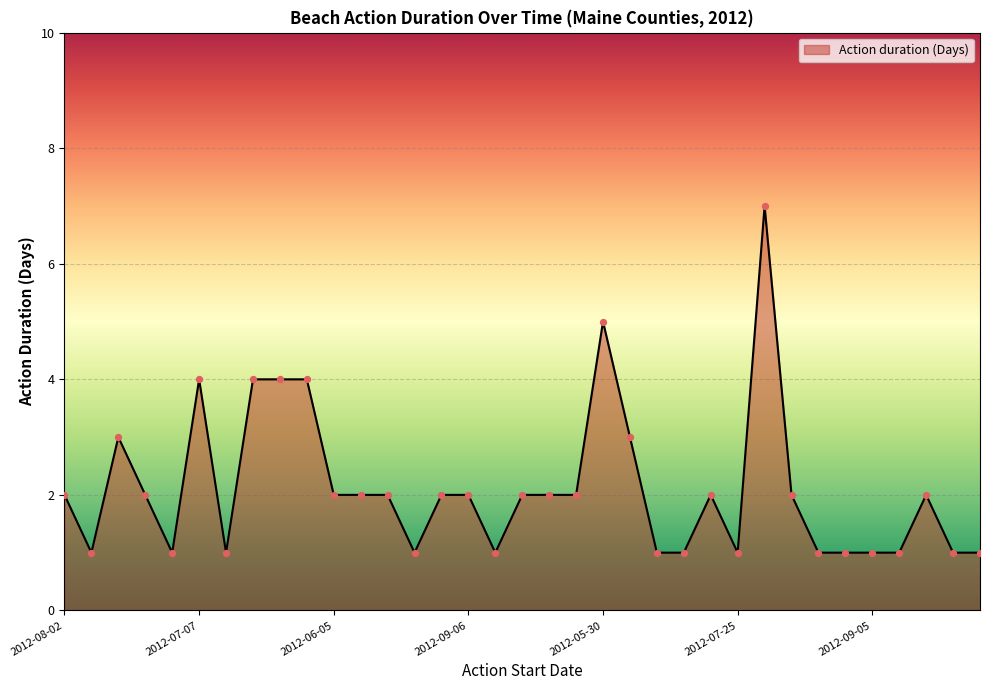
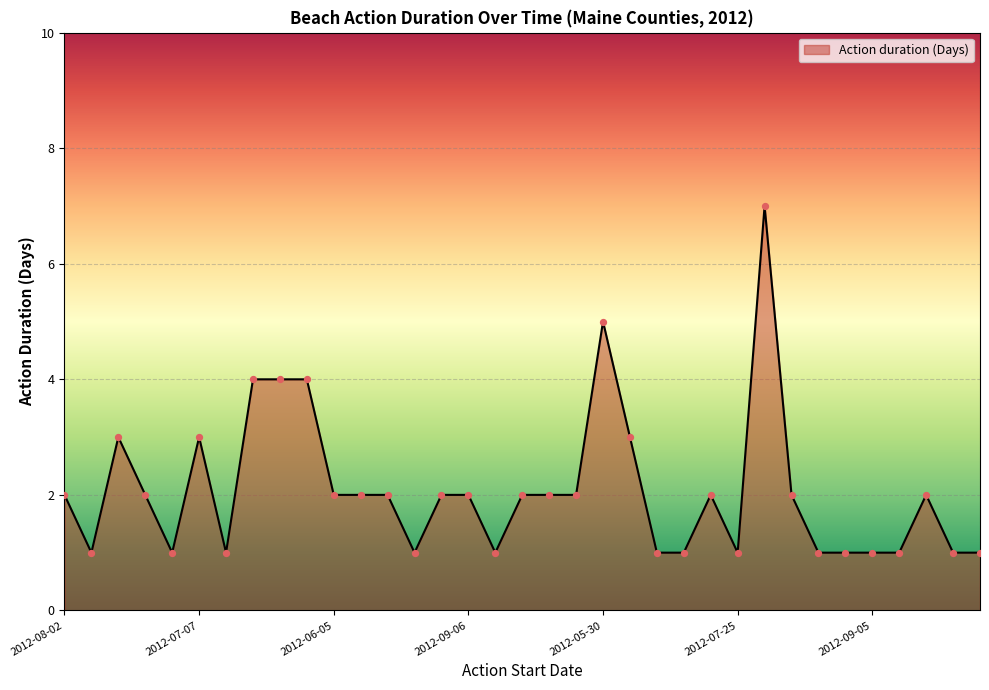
  {
-   "2012-07-07": 4,
+   "2012-07-07": 3,
    "2012-05-30": 5,
    "2012-07-25": 1,
    "2012-09-05": 1
  }
